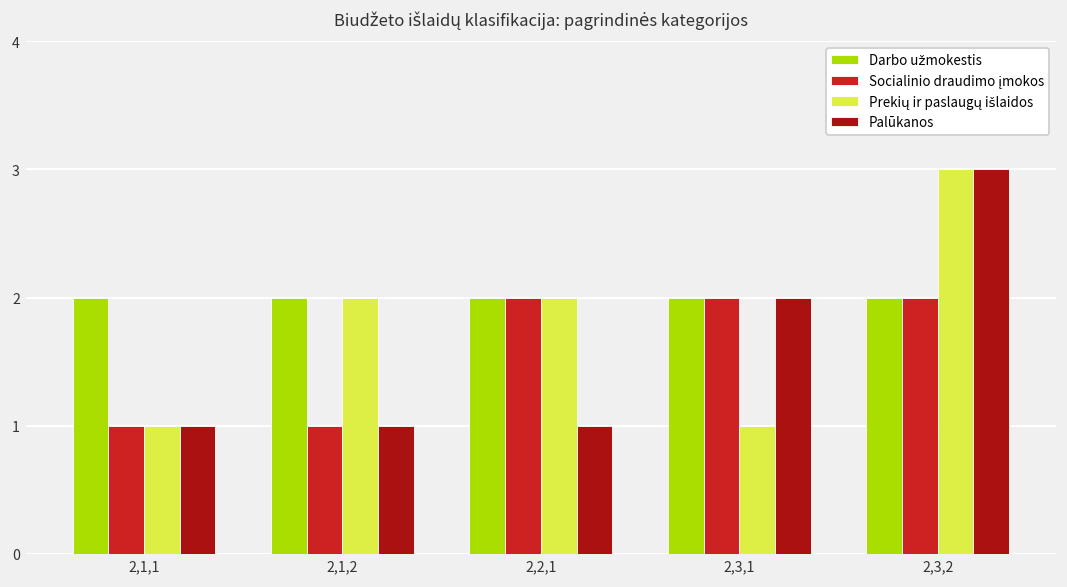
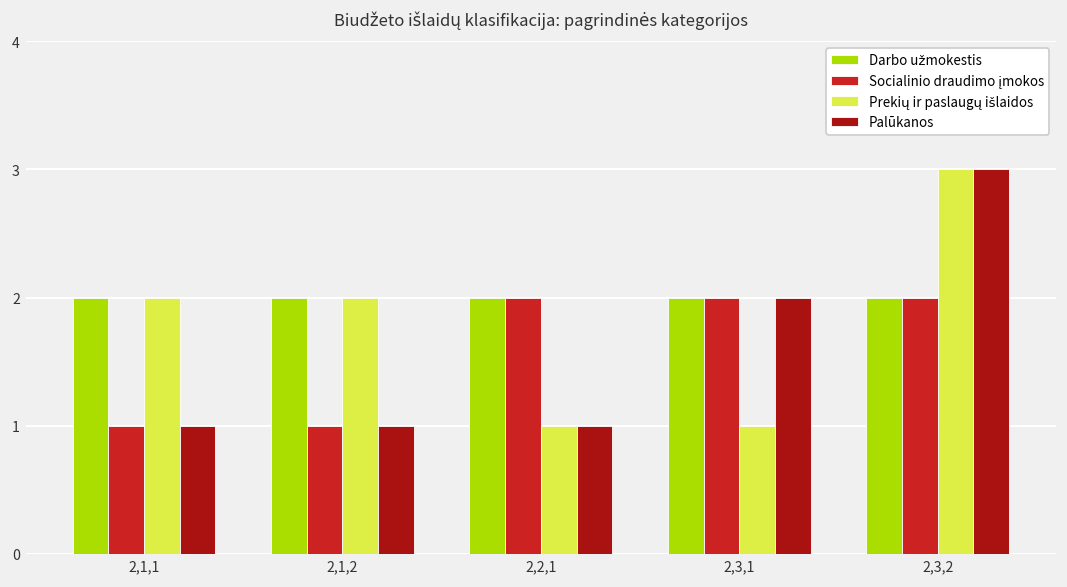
  {
    "Darbo užmokestis": {
      "2,1,1": 2,
      "2,1,2": 2,
      "2,2,1": 2,
      "2,3,1": 2,
      "2,3,2": 2
    },
    "Prekių ir paslaugų išlaidos": {
-     "2,1,1": 1,
+     "2,1,1": 2,
      "2,1,2": 2,
-     "2,2,1": 2,
+     "2,2,1": 1,
      "2,3,1": 1,
      "2,3,2": 3
    }
  }
